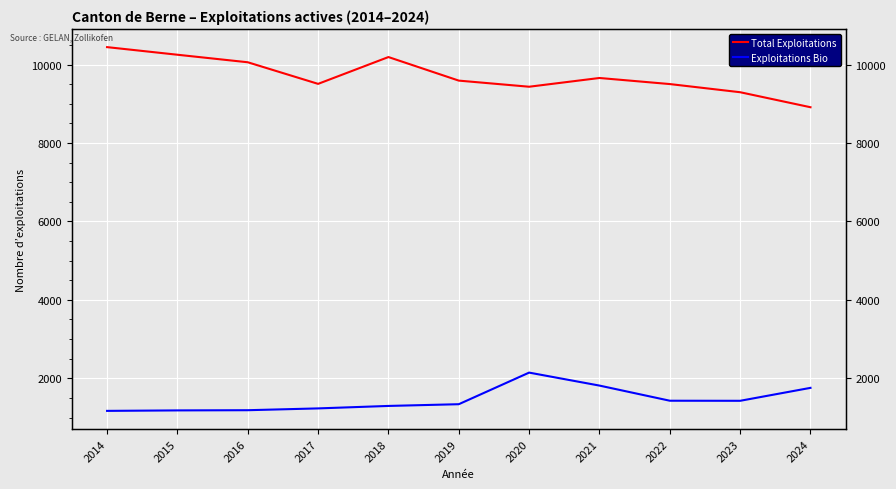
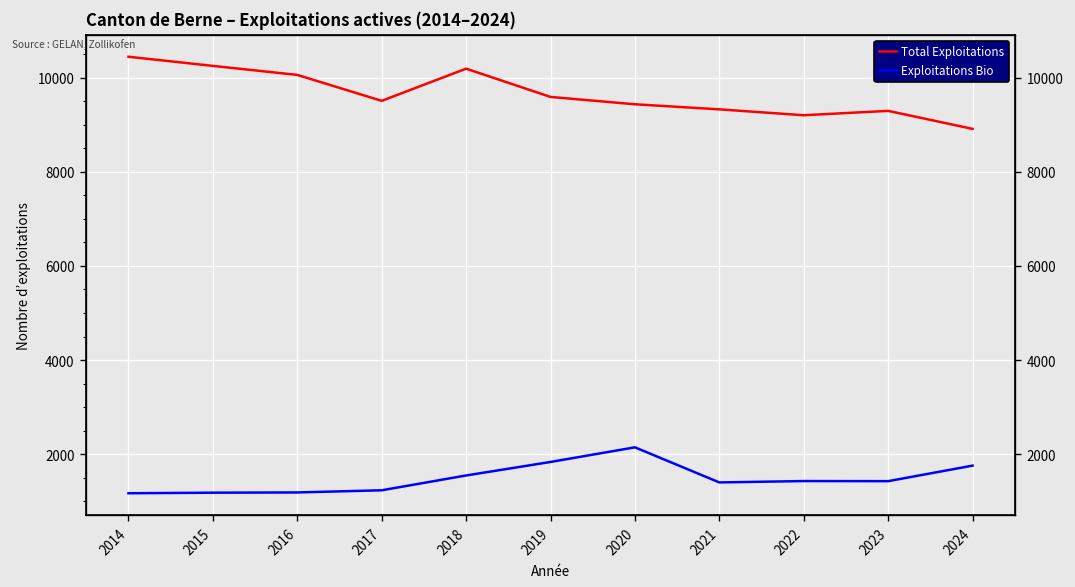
  {
    "Total Exploitations": {
      "2014": 10400,
      "2015": 10300,
      "2016": 10100,
      "2017": 9500,
      "2018": 10200,
      "2019": 9600,
      "2020": 9400,
-     "2021": 9700,
-     "2022": 9500,
+     "2021": 9300,
+     "2022": 9200,
      "2023": 9300,
      "2024": 8900
    },
    "Exploitations Bio": {
      "2014": 1200,
      "2015": 1200,
      "2016": 1200,
      "2017": 1200,
-     "2018": 1300,
-     "2019": 1300,
+     "2018": 1500,
+     "2019": 1800,
      "2020": 2100,
-     "2021": 1800,
+     "2021": 1400,
      "2022": 1400,
      "2023": 1400,
      "2024": 1800
    }
  }
